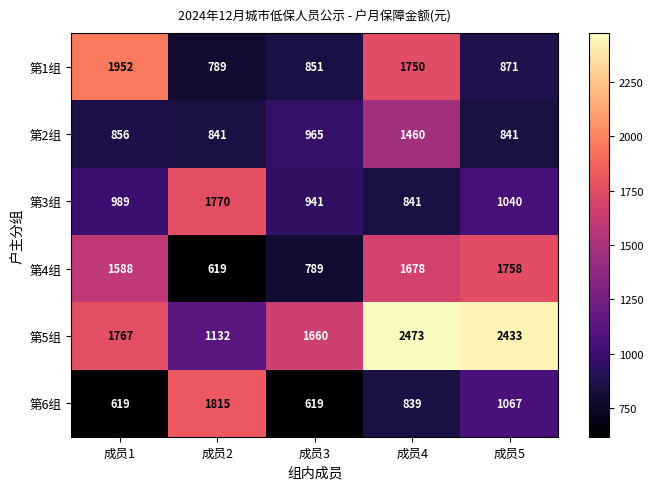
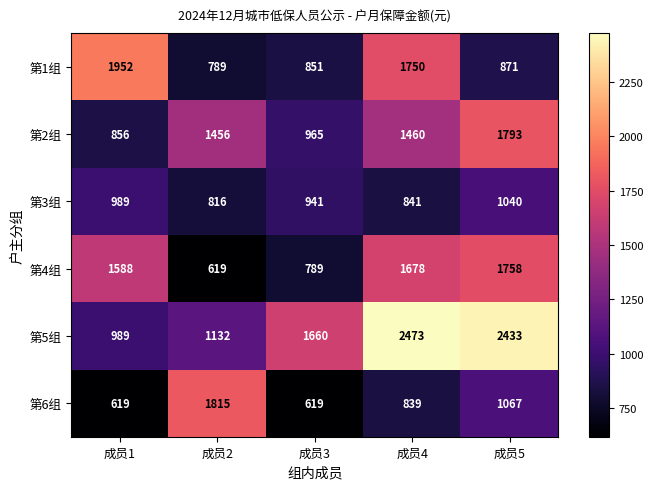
  {
    "第1组": {
      "成员1": 1952,
      "成员2": 789,
      "成员3": 851,
      "成员4": 1750,
      "成员5": 871
    },
    "第2组": {
      "成员1": 856,
-     "成员2": 841,
+     "成员2": 1456,
      "成员3": 965,
      "成员4": 1460,
-     "成员5": 841
+     "成员5": 1793
    },
    "第3组": {
      "成员1": 989,
-     "成员2": 1770,
+     "成员2": 816,
      "成员3": 941,
      "成员4": 841,
      "成员5": 1040
    },
    "第4组": {
      "成员1": 1588,
      "成员2": 619,
      "成员3": 789,
      "成员4": 1678,
      "成员5": 1758
    },
    "第5组": {
-     "成员1": 1767,
+     "成员1": 989,
      "成员2": 1132,
      "成员3": 1660,
      "成员4": 2473,
      "成员5": 2433
    },
    "第6组": {
      "成员1": 619,
      "成员2": 1815,
      "成员3": 619,
      "成员4": 839,
      "成员5": 1067
    }
  }
